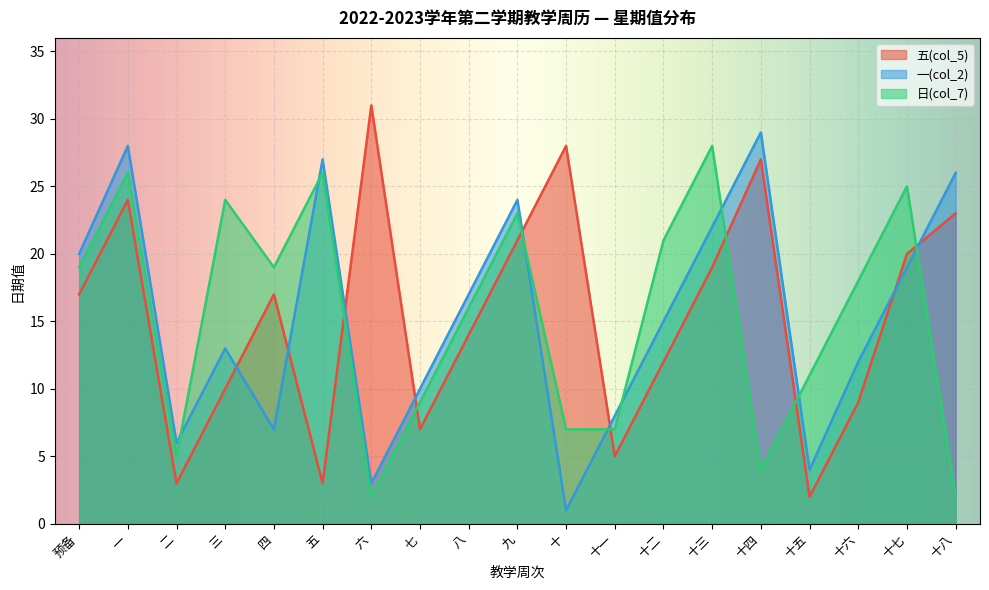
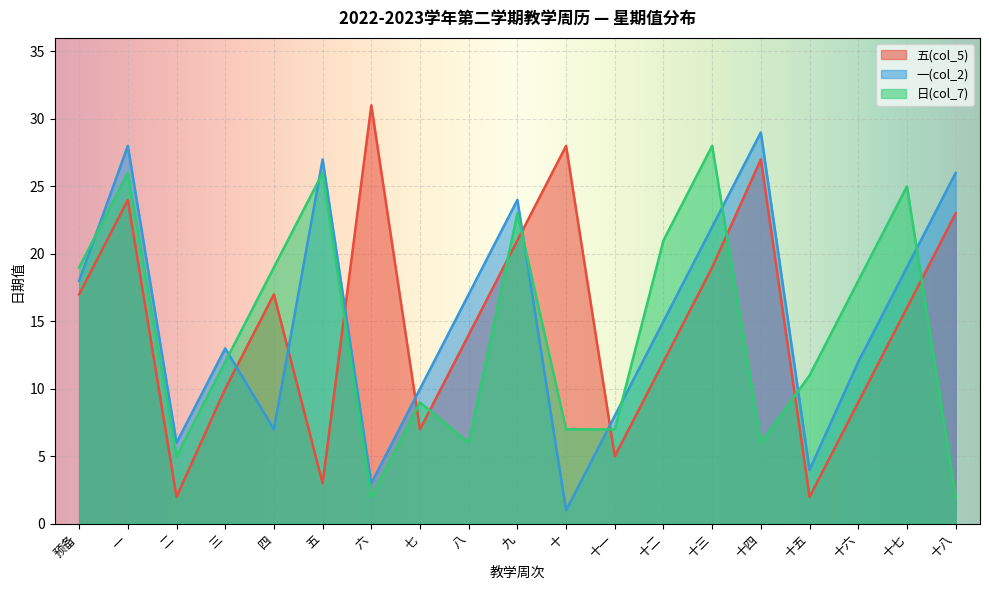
  {
    "五(col_5)": {
      "预备": 17,
      "一": 24,
-     "二": 3,
+     "二": 2,
      "三": 10,
      "四": 17,
      "五": 3,
      "六": 31,
      "七": 7,
      "八": 14,
      "九": 21,
      "十": 28,
      "十一": 5,
      "十二": 12,
      "十三": 19,
      "十四": 27,
      "十五": 2,
      "十六": 9,
-     "十七": 20,
+     "十七": 16,
      "十八": 23
    },
    "一(col_2)": {
-     "预备": 20,
+     "预备": 18,
      "一": 28,
      "二": 6,
      "三": 13,
      "四": 7,
      "五": 27,
      "六": 3,
      "七": 10,
      "八": 17,
      "九": 24,
      "十": 1,
      "十一": 8,
      "十二": 15,
      "十三": 22,
      "十四": 29,
      "十五": 4,
      "十六": 12,
      "十七": 19,
      "十八": 26
    },
    "日(col_7)": {
      "预备": 19,
      "一": 26,
      "二": 5,
-     "三": 24,
+     "三": 12,
      "四": 19,
      "五": 26,
      "六": 2,
      "七": 9,
-     "八": 16,
+     "八": 6,
      "九": 23,
      "十": 7,
      "十一": 7,
      "十二": 21,
      "十三": 28,
-     "十四": 4,
+     "十四": 6,
      "十五": 11,
      "十六": 18,
      "十七": 25,
      "十八": 2
    }
  }
